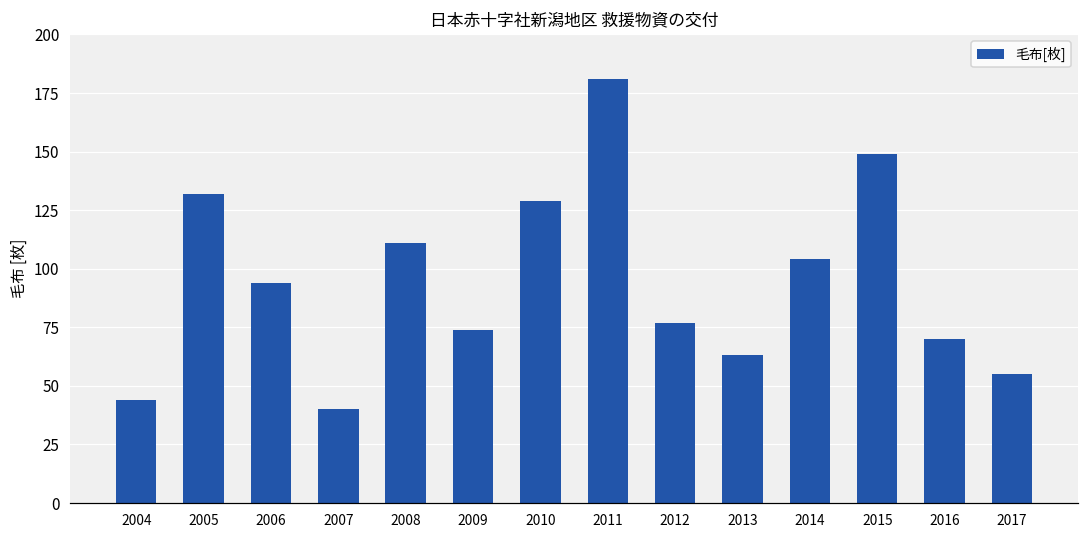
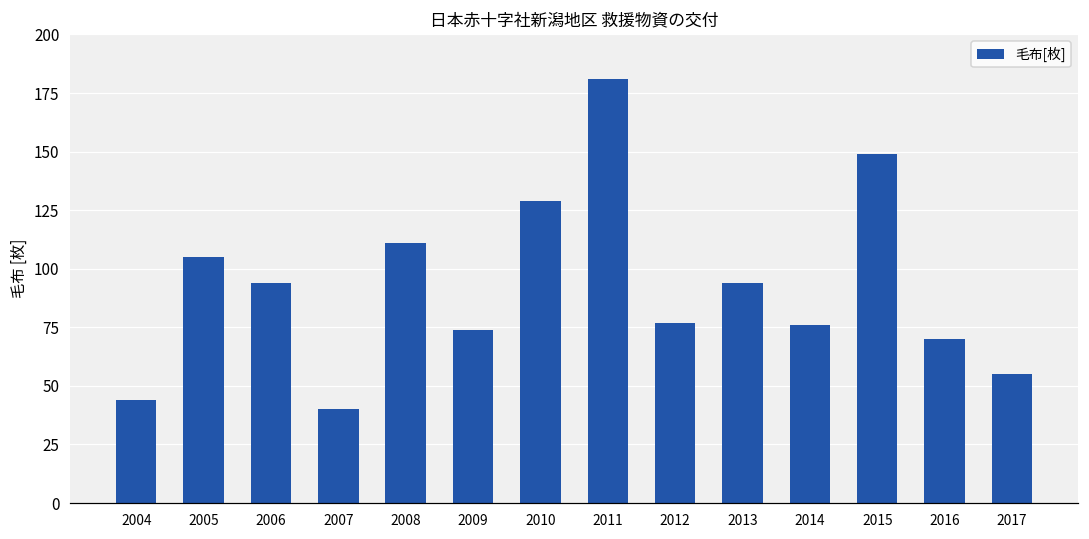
  {
    "2004": 44,
-   "2005": 132,
+   "2005": 105,
    "2006": 94,
    "2007": 40,
    "2008": 111,
    "2009": 74,
    "2010": 129,
    "2011": 181,
    "2012": 77,
-   "2013": 63,
-   "2014": 104,
+   "2013": 94,
+   "2014": 76,
    "2015": 149,
    "2016": 70,
    "2017": 55
  }
